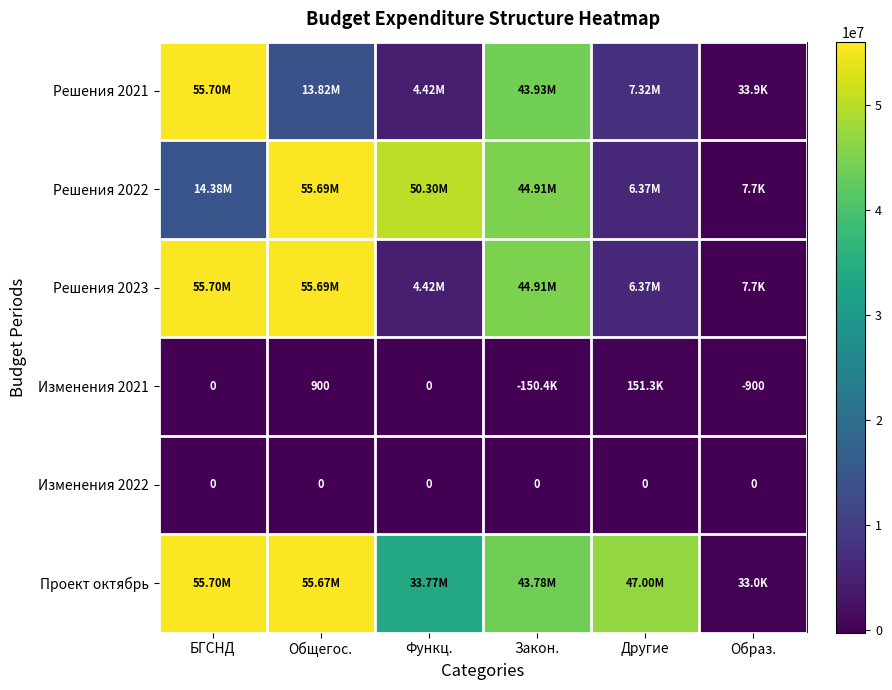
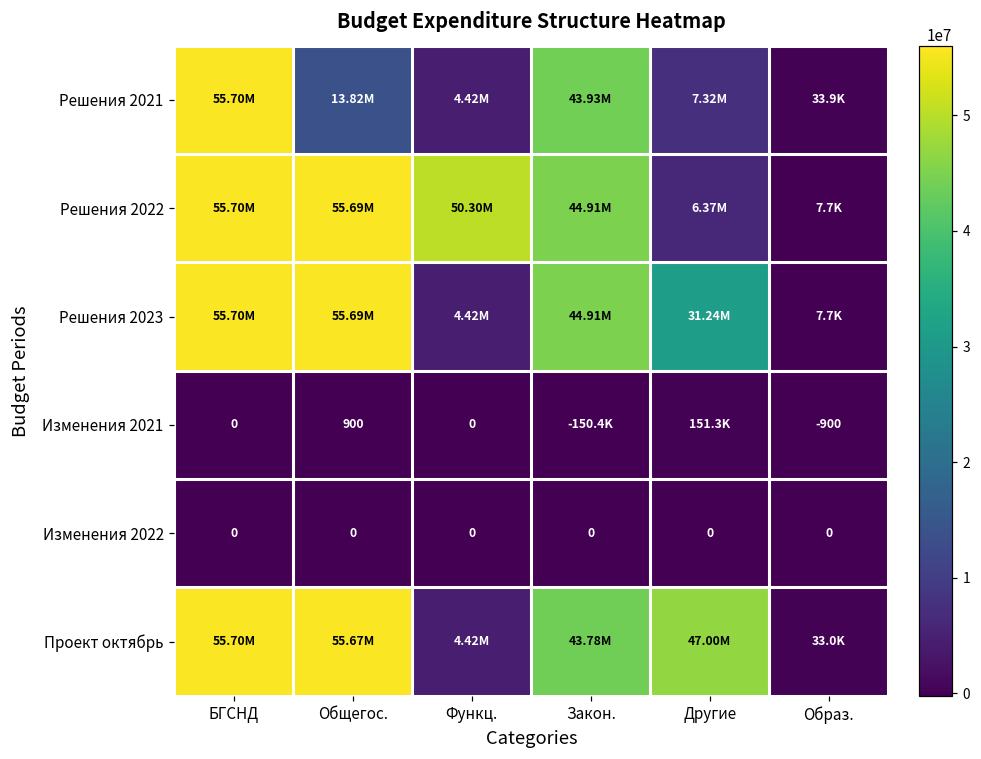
  {
    "Решения 2021": {
      "БГСНД": "55.70M",
      "Общегос.": "13.82M",
      "Функц.": "4.42M",
      "Закон.": "43.93M",
      "Другие": "7.32M",
      "Образ.": "33.9K"
    },
    "Решения 2022": {
-     "БГСНД": "14.38M",
+     "БГСНД": "55.70M",
      "Общегос.": "55.69M",
      "Функц.": "50.30M",
      "Закон.": "44.91M",
      "Другие": "6.37M",
      "Образ.": "7.7K"
    },
    "Решения 2023": {
      "БГСНД": "55.70M",
      "Общегос.": "55.69M",
      "Функц.": "4.42M",
      "Закон.": "44.91M",
-     "Другие": "6.37M",
+     "Другие": "31.24M",
      "Образ.": "7.7K"
    },
    "Изменения 2021": {
      "БГСНД": "0",
      "Общегос.": "900",
      "Функц.": "0",
      "Закон.": "-150.4K",
      "Другие": "151.3K",
      "Образ.": "-900"
    },
    "Изменения 2022": {
      "БГСНД": "0",
      "Общегос.": "0",
      "Функц.": "0",
      "Закон.": "0",
      "Другие": "0",
      "Образ.": "0"
    },
    "Проект октябрь": {
      "БГСНД": "55.70M",
      "Общегос.": "55.67M",
-     "Функц.": "33.77M",
+     "Функц.": "4.42M",
      "Закон.": "43.78M",
      "Другие": "47.00M",
      "Образ.": "33.0K"
    }
  }
